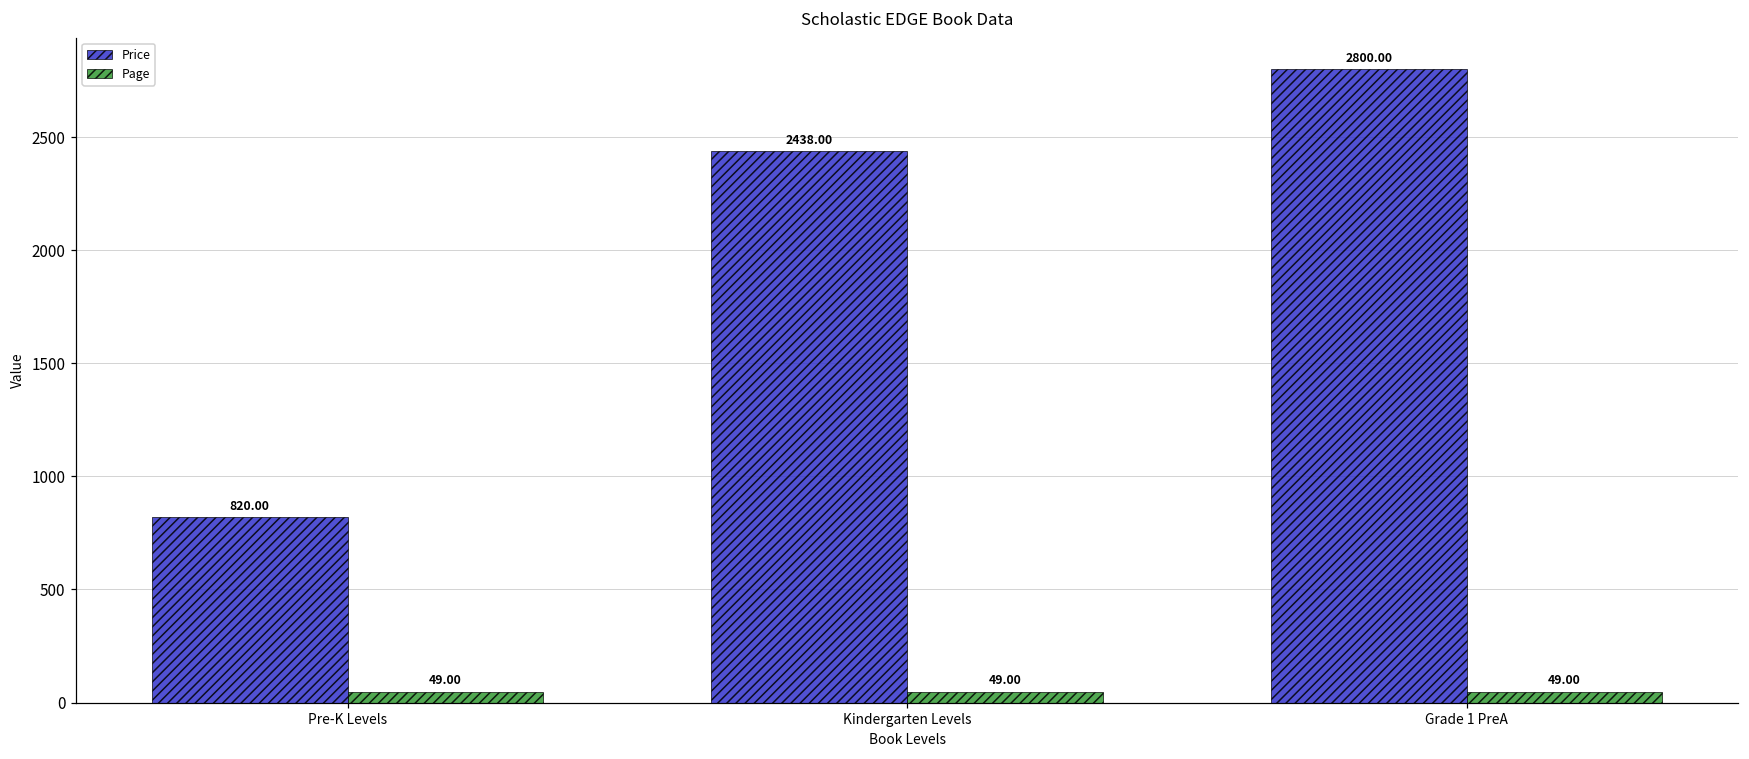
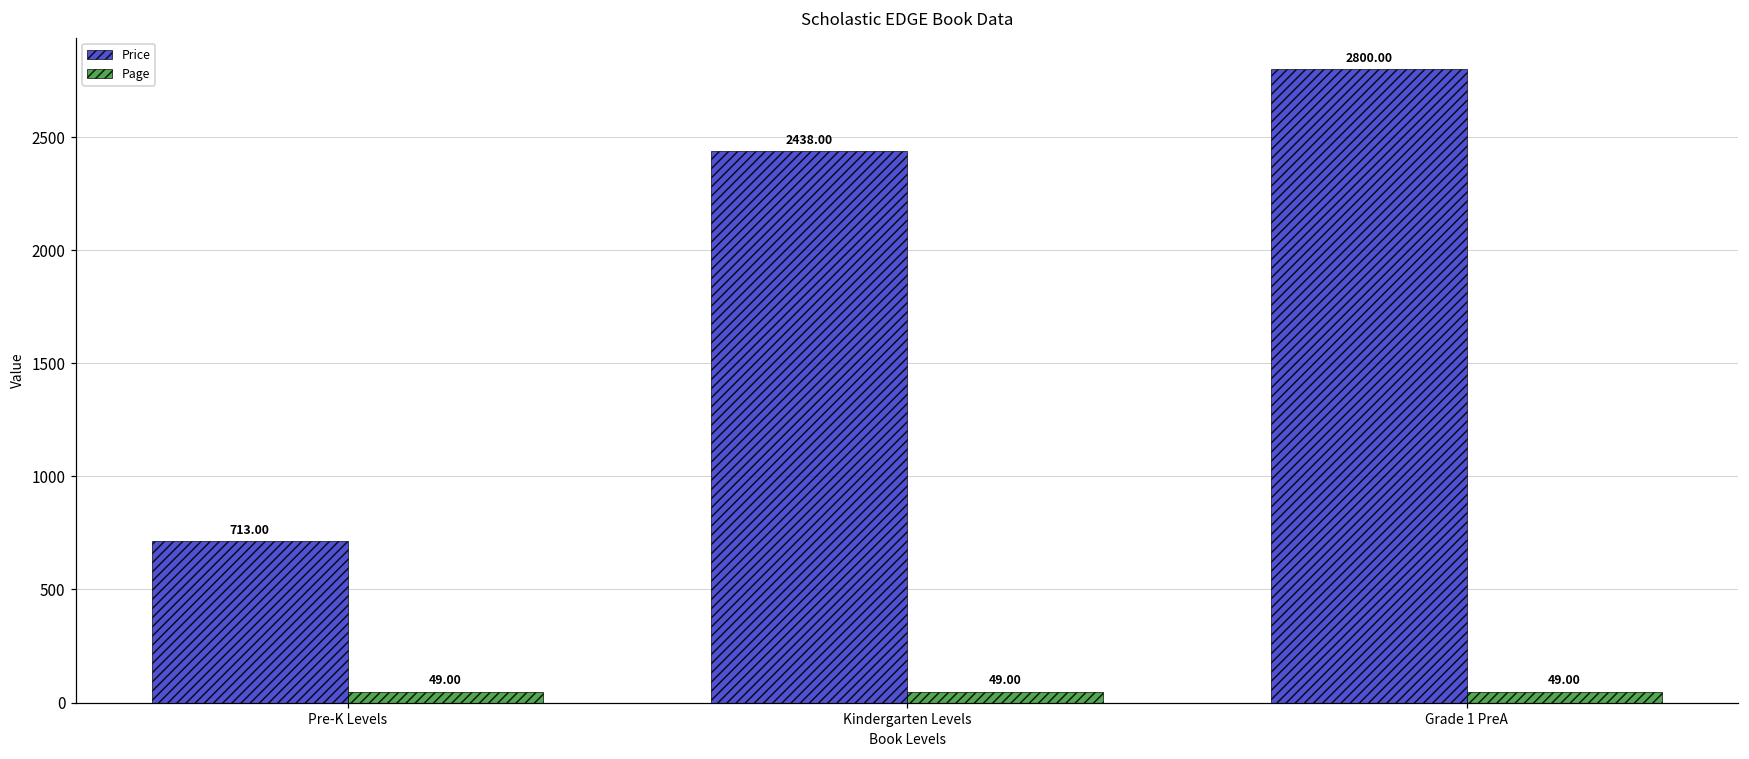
  {
    "Price": {
-     "Pre-K Levels": 820.00,
+     "Pre-K Levels": 713.00,
      "Kindergarten Levels": 2438.00,
      "Grade 1 PreA": 2800.00
    },
    "Page": {
      "Pre-K Levels": 49.00,
      "Kindergarten Levels": 49.00,
      "Grade 1 PreA": 49.00
    }
  }
